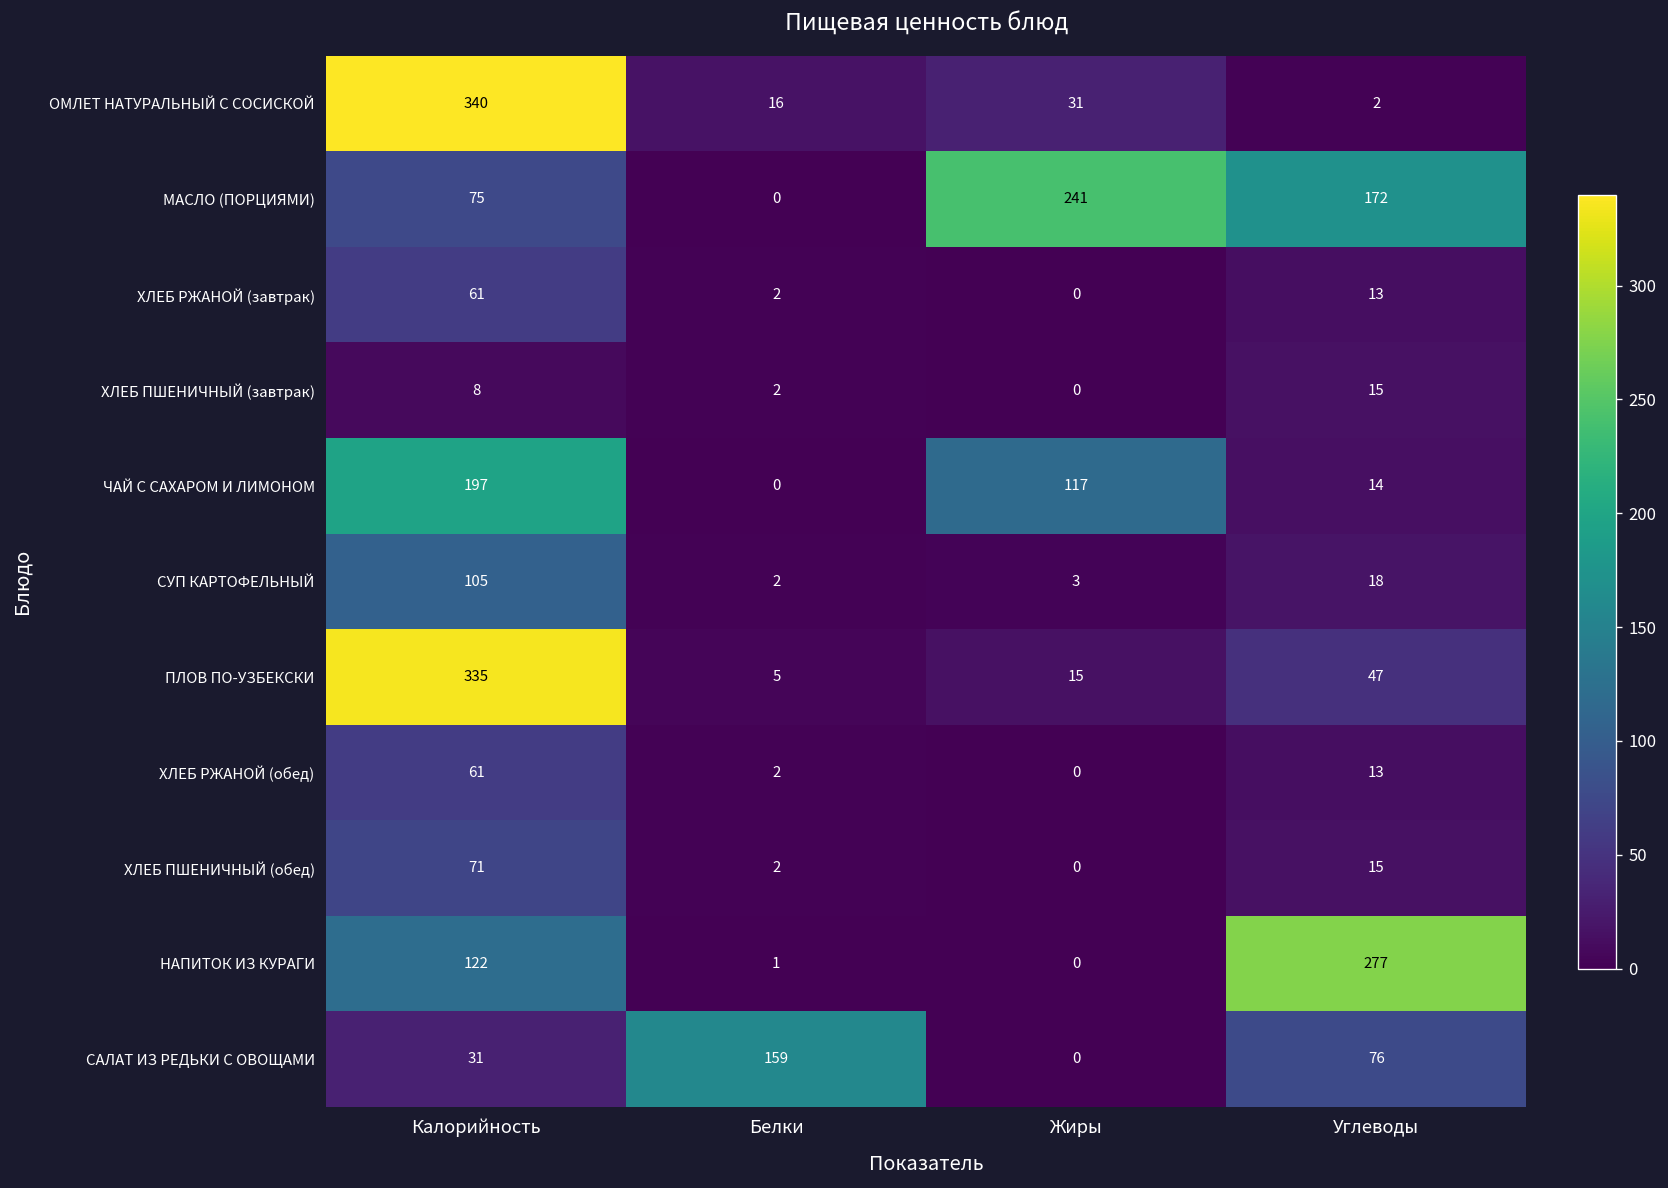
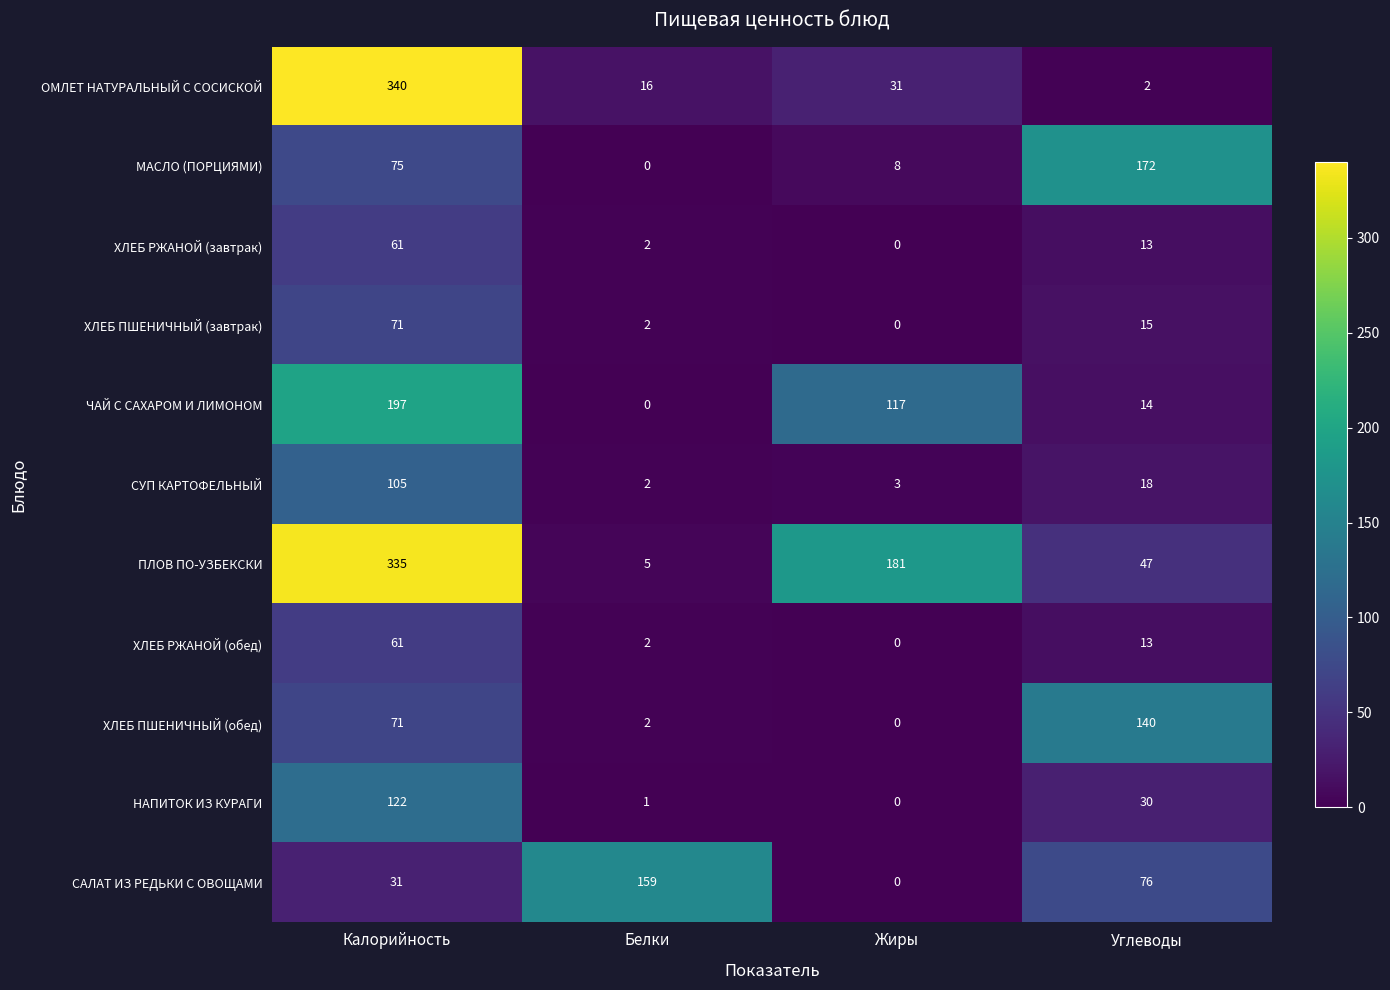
  {
    "ОМЛЕТ НАТУРАЛЬНЫЙ С СОСИСКОЙ": {
      "Калорийность": 340,
      "Белки": 16,
      "Жиры": 31,
      "Углеводы": 2
    },
    "МАСЛО (ПОРЦИЯМИ)": {
      "Калорийность": 75,
      "Белки": 0,
-     "Жиры": 241,
+     "Жиры": 8,
      "Углеводы": 172
    },
    "ХЛЕБ РЖАНОЙ (завтрак)": {
      "Калорийность": 61,
      "Белки": 2,
      "Жиры": 0,
      "Углеводы": 13
    },
    "ХЛЕБ ПШЕНИЧНЫЙ (завтрак)": {
-     "Калорийность": 8,
+     "Калорийность": 71,
      "Белки": 2,
      "Жиры": 0,
      "Углеводы": 15
    },
    "ЧАЙ С САХАРОМ И ЛИМОНОМ": {
      "Калорийность": 197,
      "Белки": 0,
      "Жиры": 117,
      "Углеводы": 14
    },
    "СУП КАРТОФЕЛЬНЫЙ": {
      "Калорийность": 105,
      "Белки": 2,
      "Жиры": 3,
      "Углеводы": 18
    },
    "ПЛОВ ПО-УЗБЕКСКИ": {
      "Калорийность": 335,
      "Белки": 5,
-     "Жиры": 15,
+     "Жиры": 181,
      "Углеводы": 47
    },
    "ХЛЕБ РЖАНОЙ (обед)": {
      "Калорийность": 61,
      "Белки": 2,
      "Жиры": 0,
      "Углеводы": 13
    },
    "ХЛЕБ ПШЕНИЧНЫЙ (обед)": {
      "Калорийность": 71,
      "Белки": 2,
      "Жиры": 0,
-     "Углеводы": 15
+     "Углеводы": 140
    },
    "НАПИТОК ИЗ КУРАГИ": {
      "Калорийность": 122,
      "Белки": 1,
      "Жиры": 0,
-     "Углеводы": 277
+     "Углеводы": 30
    },
    "САЛАТ ИЗ РЕДЬКИ С ОВОЩАМИ": {
      "Калорийность": 31,
      "Белки": 159,
      "Жиры": 0,
      "Углеводы": 76
    }
  }
